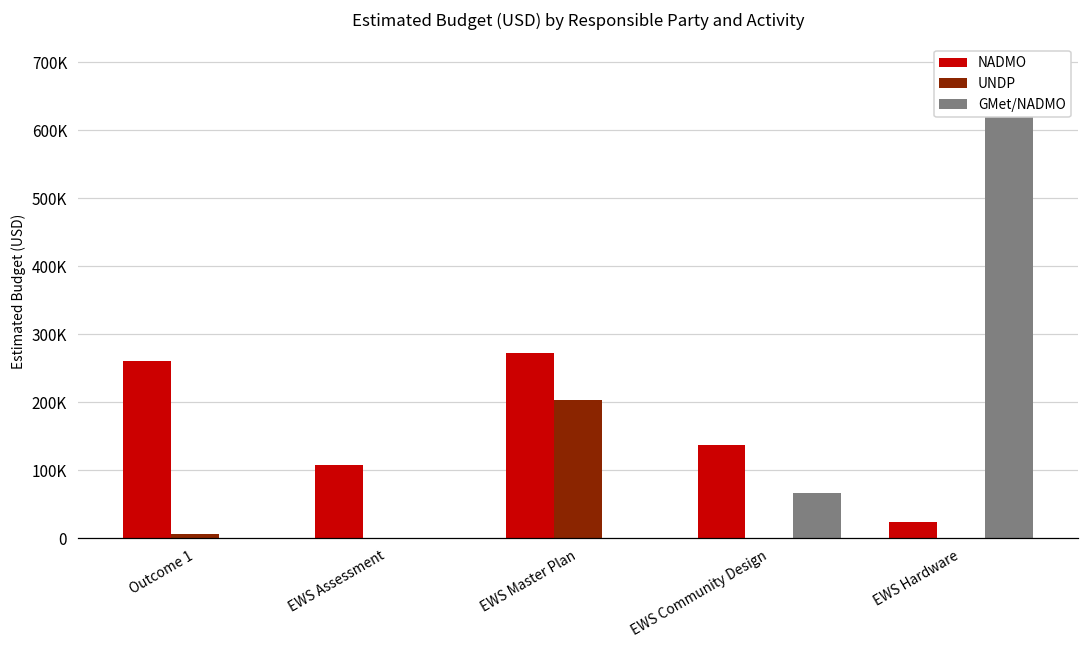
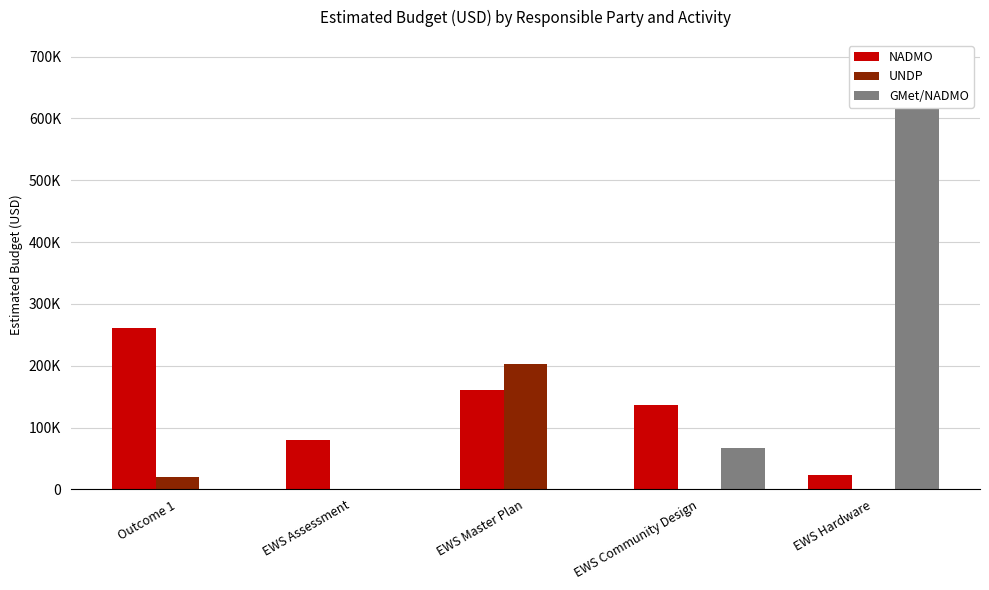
  {
    "NADMO": {
      "Outcome 1": 260000,
-     "EWS Assessment": 110000,
-     "EWS Master Plan": 270000,
+     "EWS Assessment": 80000,
+     "EWS Master Plan": 160000,
      "EWS Community Design": 140000,
      "EWS Hardware": 20000
    },
    "UNDP": {
-     "Outcome 1": 10000,
+     "Outcome 1": 20000,
      "EWS Assessment": 0,
      "EWS Master Plan": 200000,
      "EWS Community Design": 0,
      "EWS Hardware": 0
    },
    "GMet/NADMO": {
      "Outcome 1": 0,
      "EWS Assessment": 0,
      "EWS Master Plan": 0,
      "EWS Community Design": 70000
    }
  }
